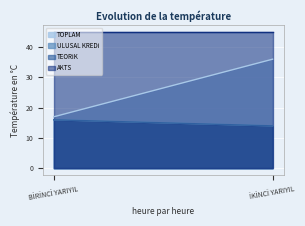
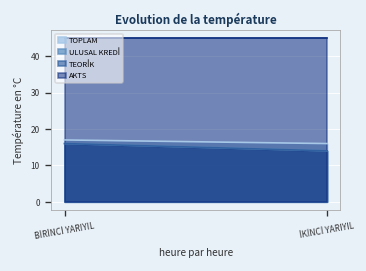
  {
    "TOPLAM": {
      "BİRİNCİ YARIYIL": 17,
-     "İKİNCİ YARIYIL": 36
+     "İKİNCİ YARIYIL": 16
    }
  }
